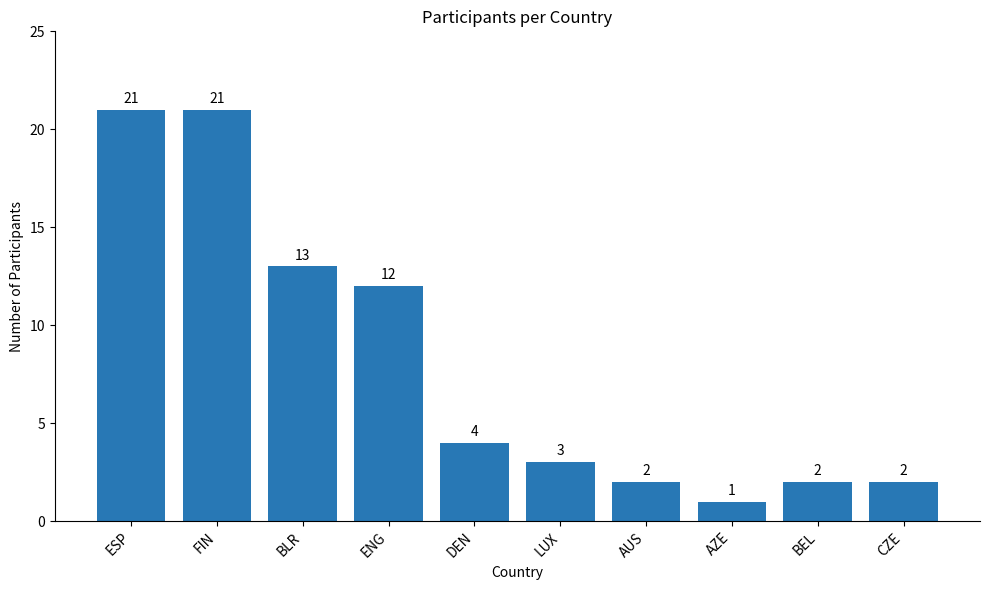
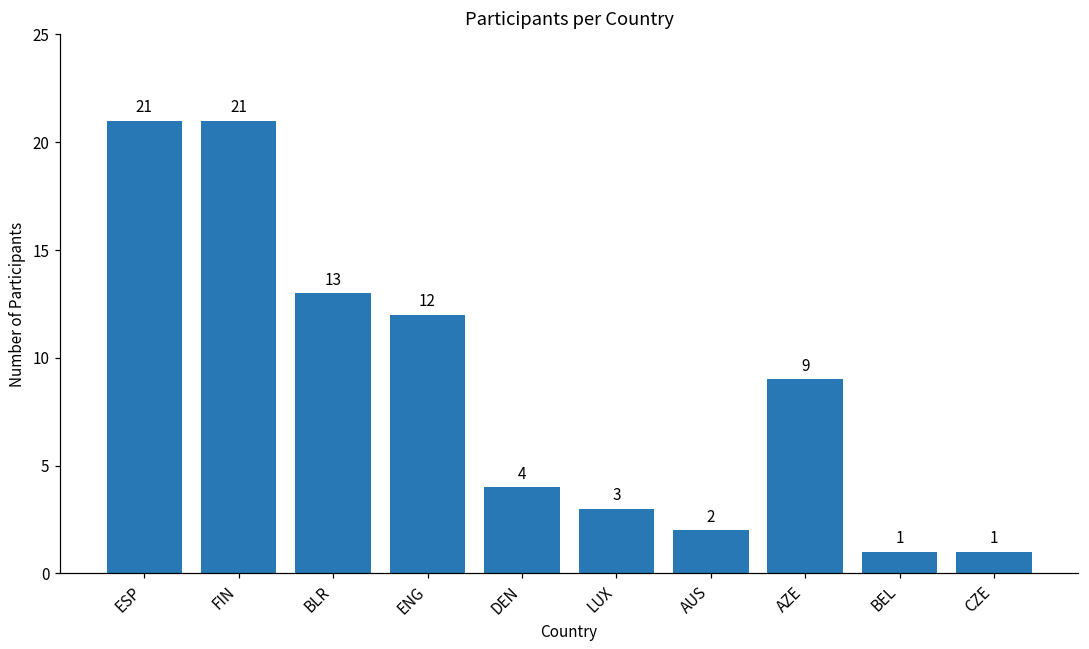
  {
    "ESP": 21,
    "FIN": 21,
    "BLR": 13,
    "ENG": 12,
    "DEN": 4,
    "LUX": 3,
    "AUS": 2,
-   "AZE": 1,
-   "BEL": 2,
-   "CZE": 2
+   "AZE": 9,
+   "BEL": 1,
+   "CZE": 1
  }
